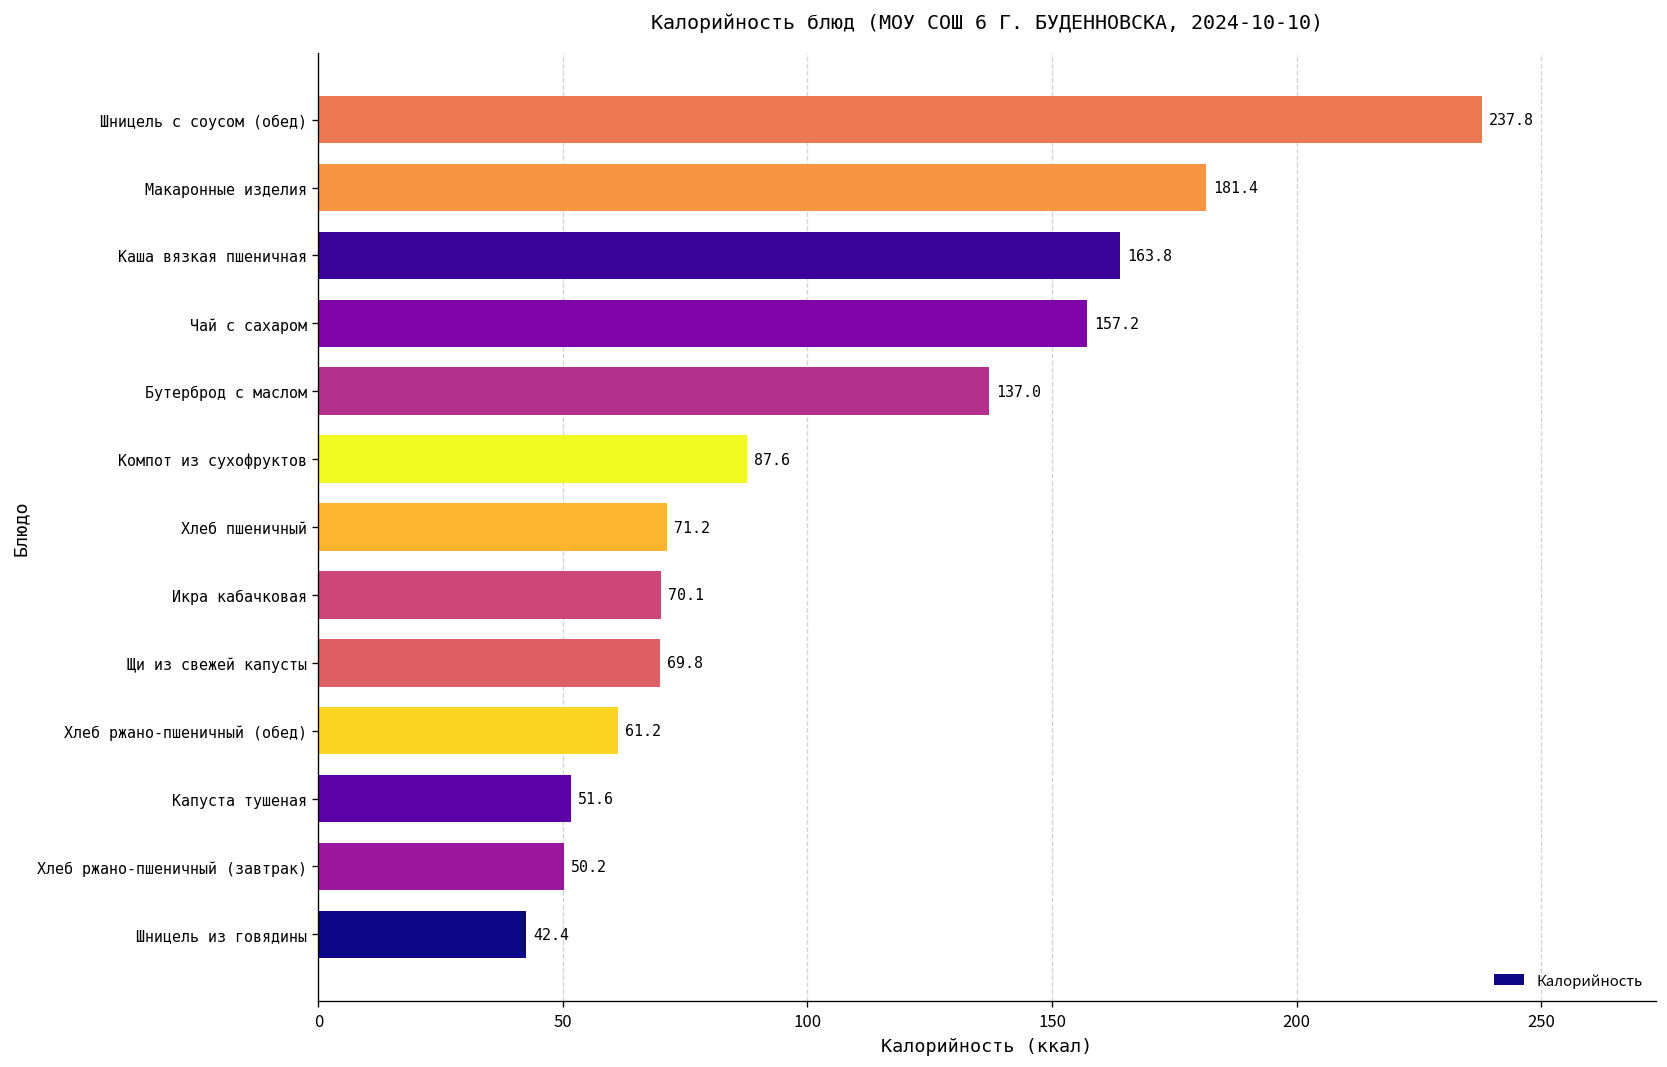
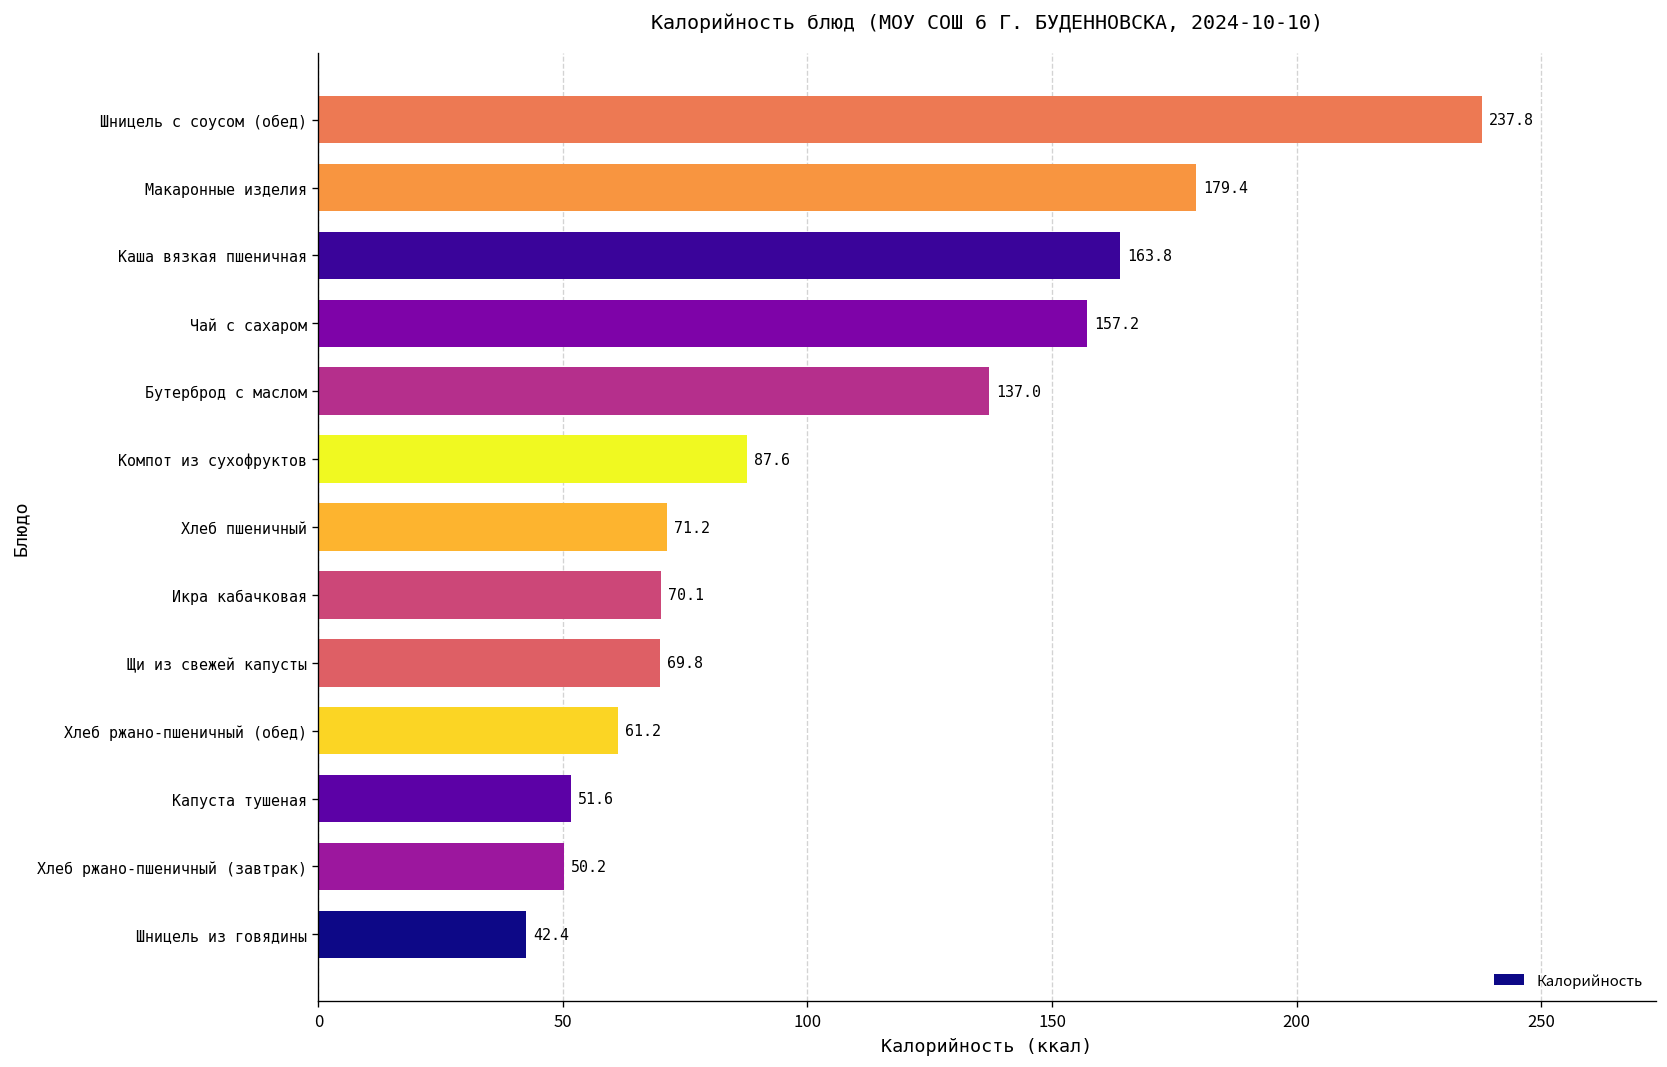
  {
    "Шницель с соусом (обед)": 237.8,
-   "Макаронные изделия": 181.4,
+   "Макаронные изделия": 179.4,
    "Каша вязкая пшеничная": 163.8,
    "Чай с сахаром": 157.2,
    "Бутерброд с маслом": 137.0,
    "Компот из сухофруктов": 87.6,
    "Хлеб пшеничный": 71.2,
    "Икра кабачковая": 70.1,
    "Щи из свежей капусты": 69.8,
    "Хлеб ржано-пшеничный (обед)": 61.2,
    "Капуста тушеная": 51.6,
    "Хлеб ржано-пшеничный (завтрак)": 50.2,
    "Шницель из говядины": 42.4
  }
